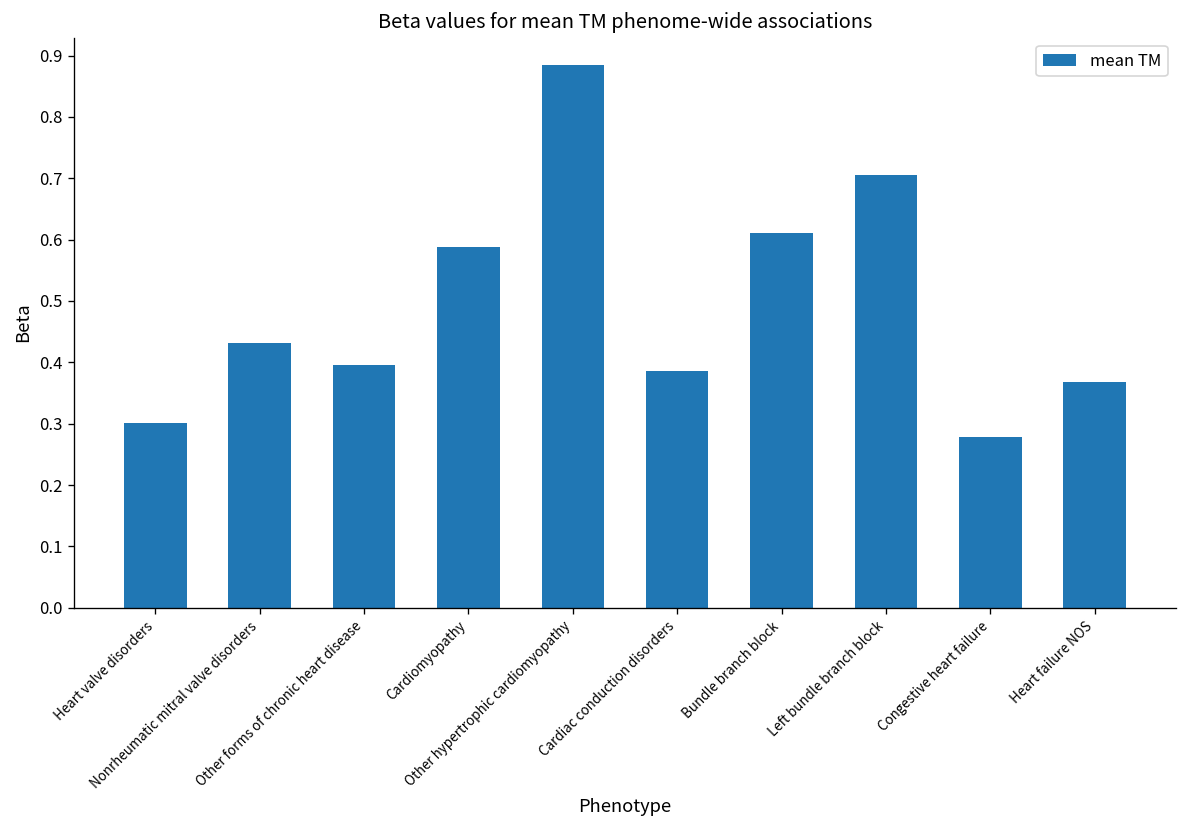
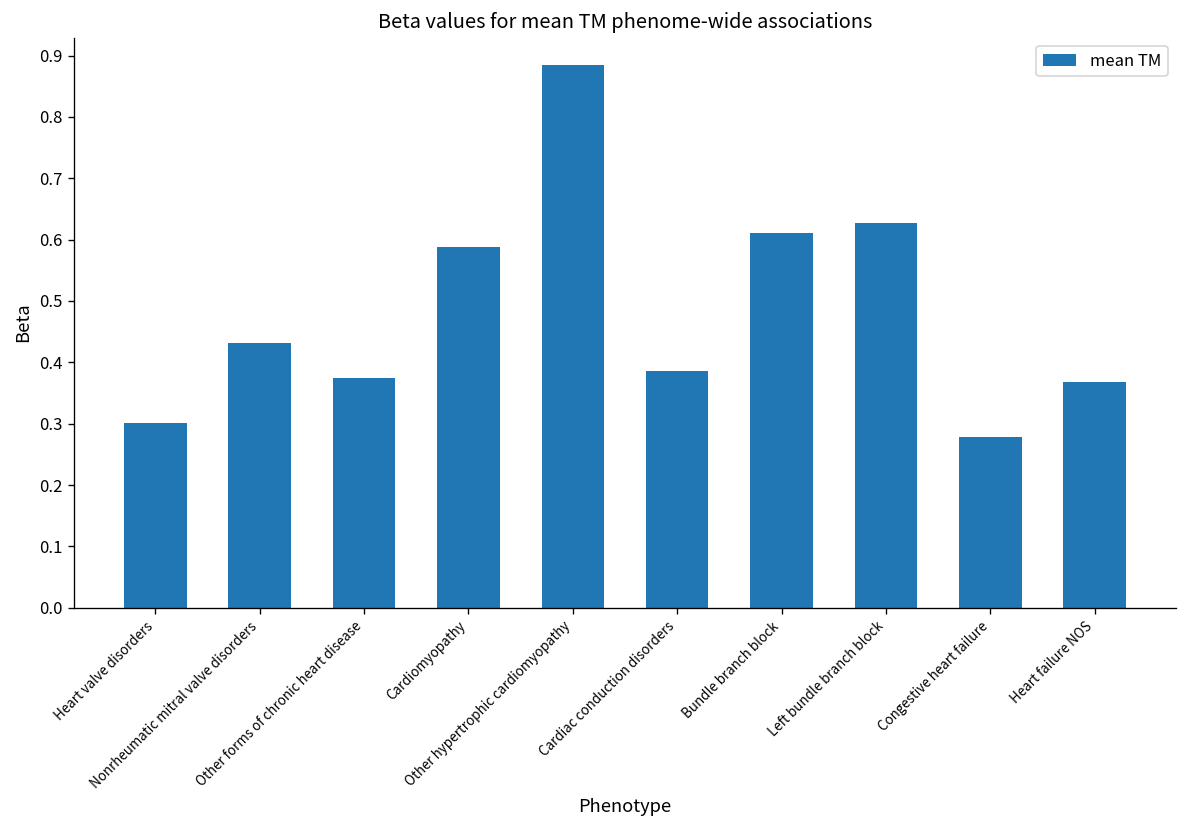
  {
    "Heart valve disorders": 0.30,
    "Nonrheumatic mitral valve disorders": 0.43,
-   "Other forms of chronic heart disease": 0.40,
+   "Other forms of chronic heart disease": 0.37,
    "Cardiomyopathy": 0.59,
    "Other hypertrophic cardiomyopathy": 0.88,
    "Cardiac conduction disorders": 0.39,
    "Bundle branch block": 0.61,
-   "Left bundle branch block": 0.71,
+   "Left bundle branch block": 0.63,
    "Congestive heart failure": 0.28,
    "Heart failure NOS": 0.37
  }
